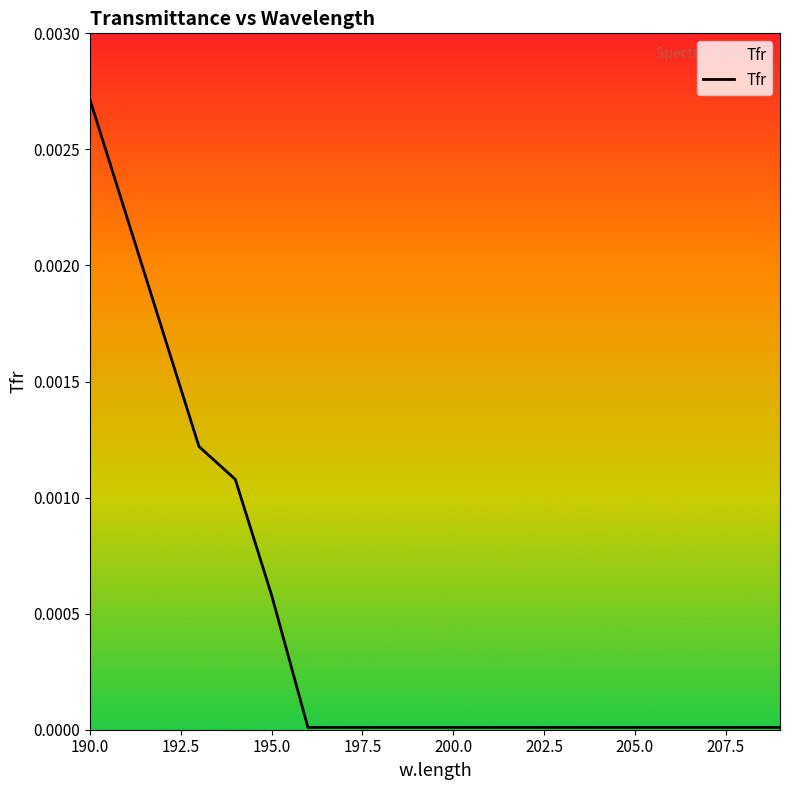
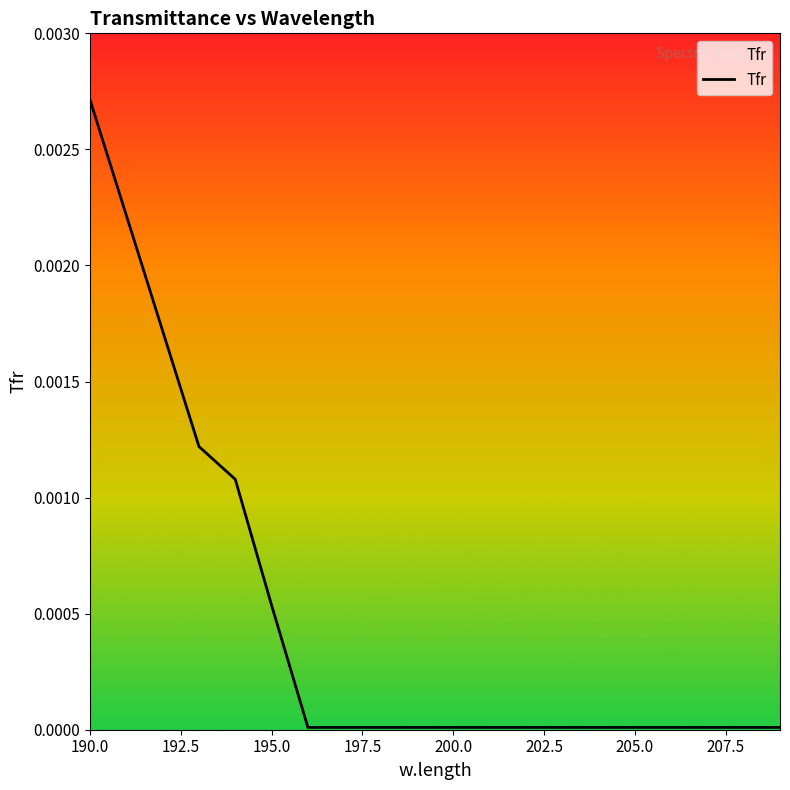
  {
    "190.0": 0.00271,
-   "195.0": 0.00058,
+   "195.0": 0.00054,
    "200.0": 0.00001,
    "205.0": 0.00001
  }
